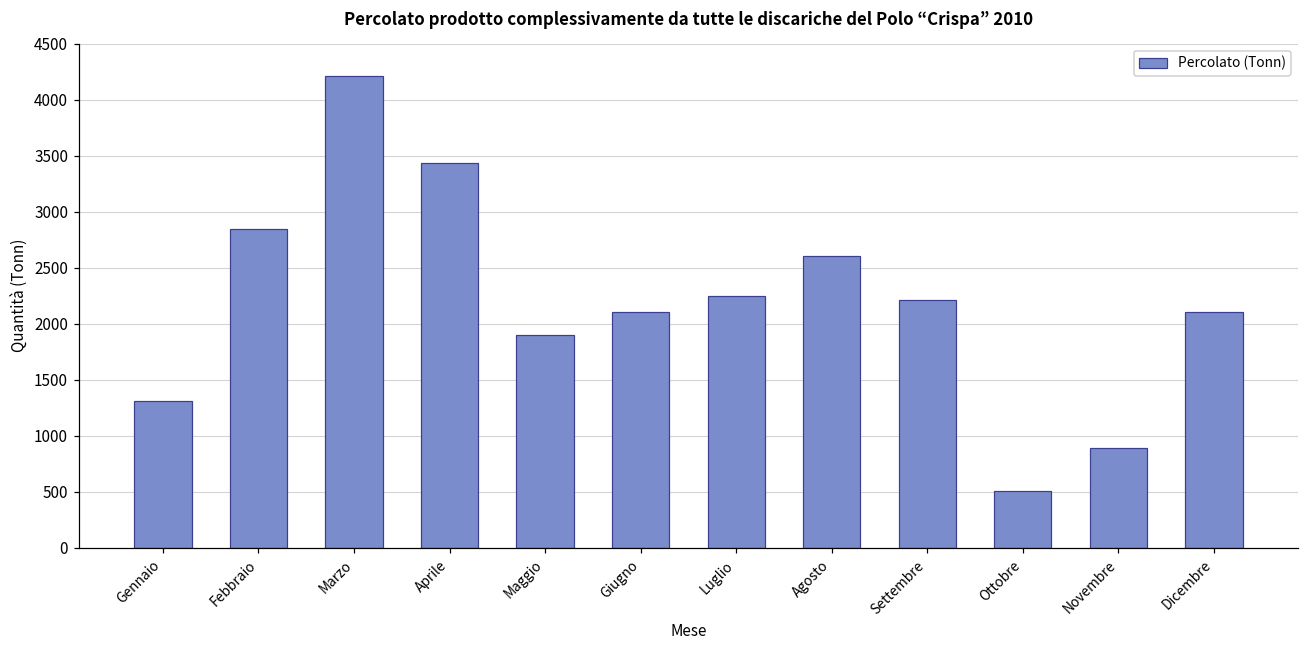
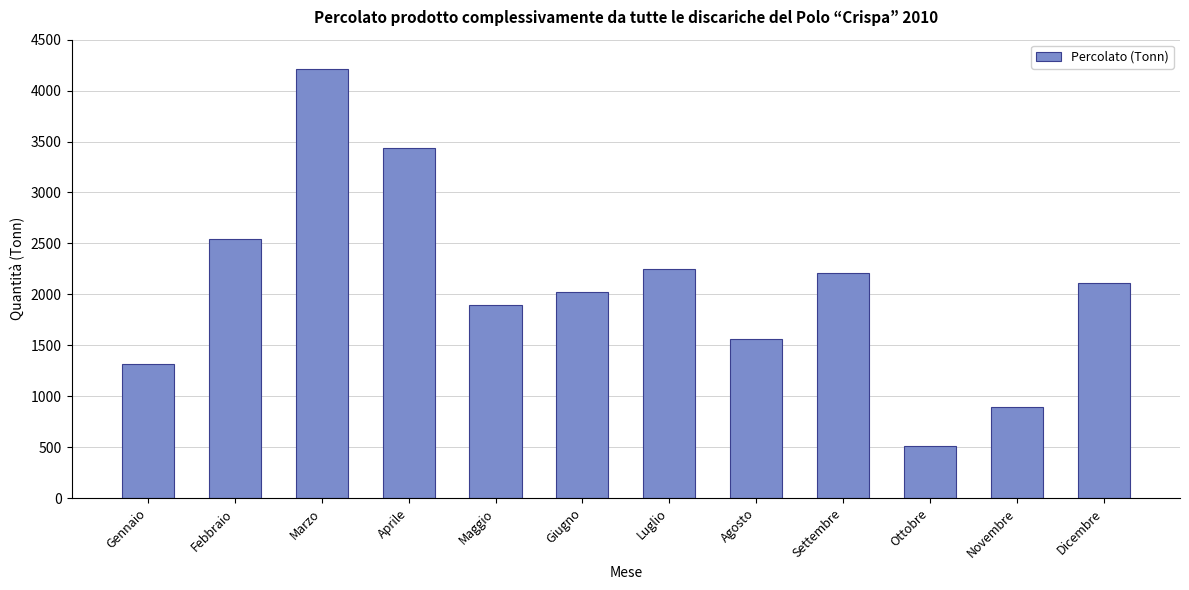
  {
    "Gennaio": 1310,
-   "Febbraio": 2850,
+   "Febbraio": 2540,
    "Marzo": 4210,
    "Aprile": 3430,
    "Maggio": 1900,
-   "Giugno": 2100,
+   "Giugno": 2020,
    "Luglio": 2250,
-   "Agosto": 2600,
+   "Agosto": 1560,
    "Settembre": 2210,
    "Ottobre": 510,
    "Novembre": 890,
    "Dicembre": 2110
  }
